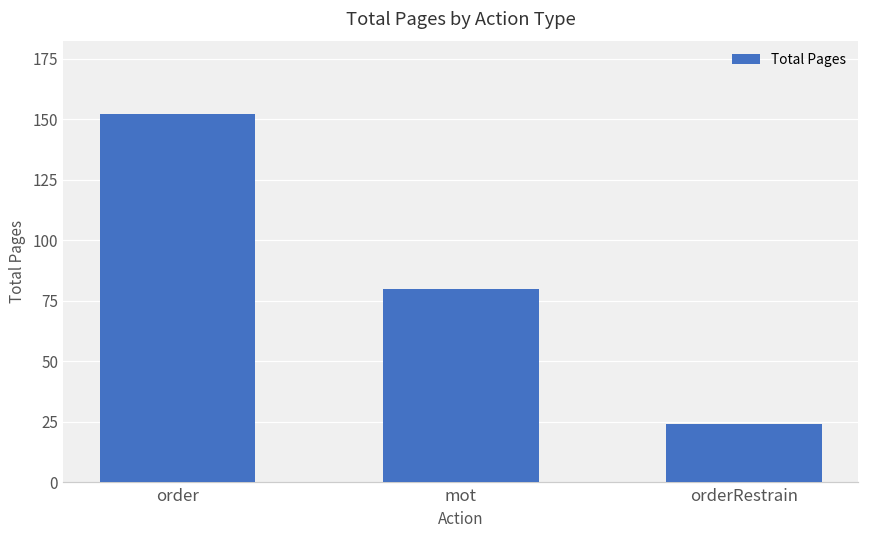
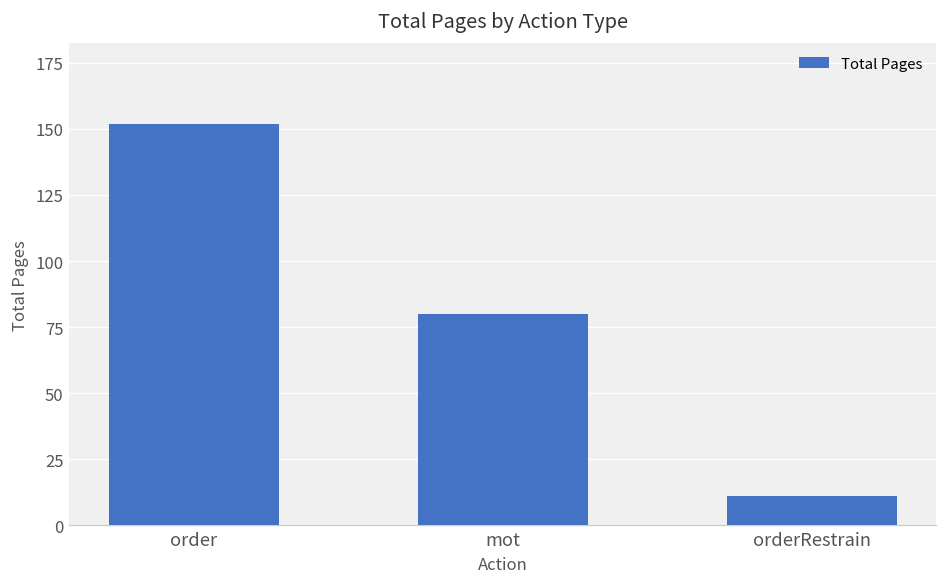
  {
    "order": 152,
    "mot": 80,
-   "orderRestrain": 24
+   "orderRestrain": 11
  }
